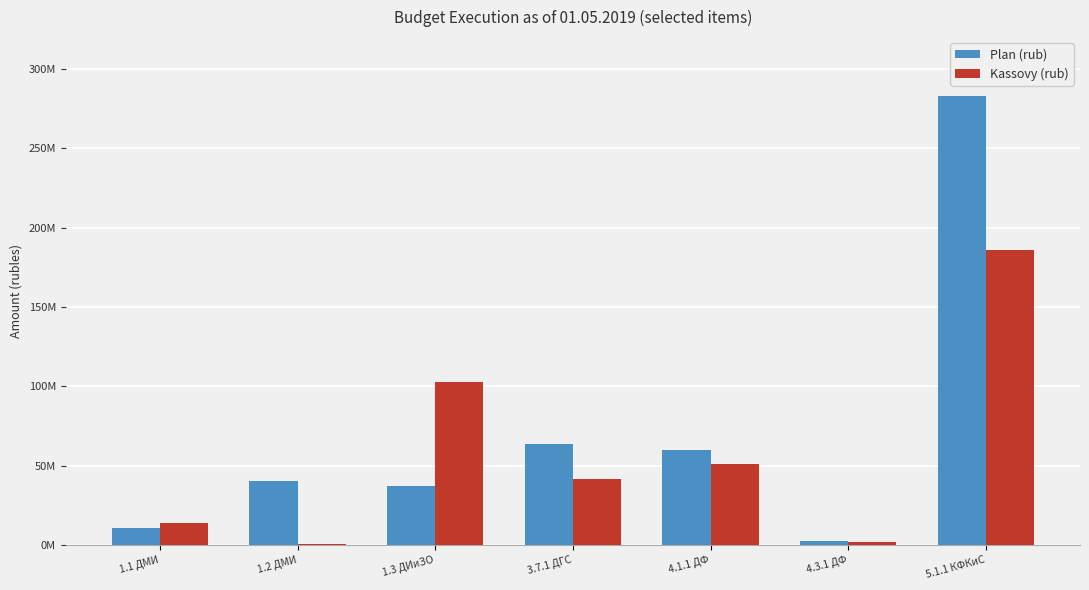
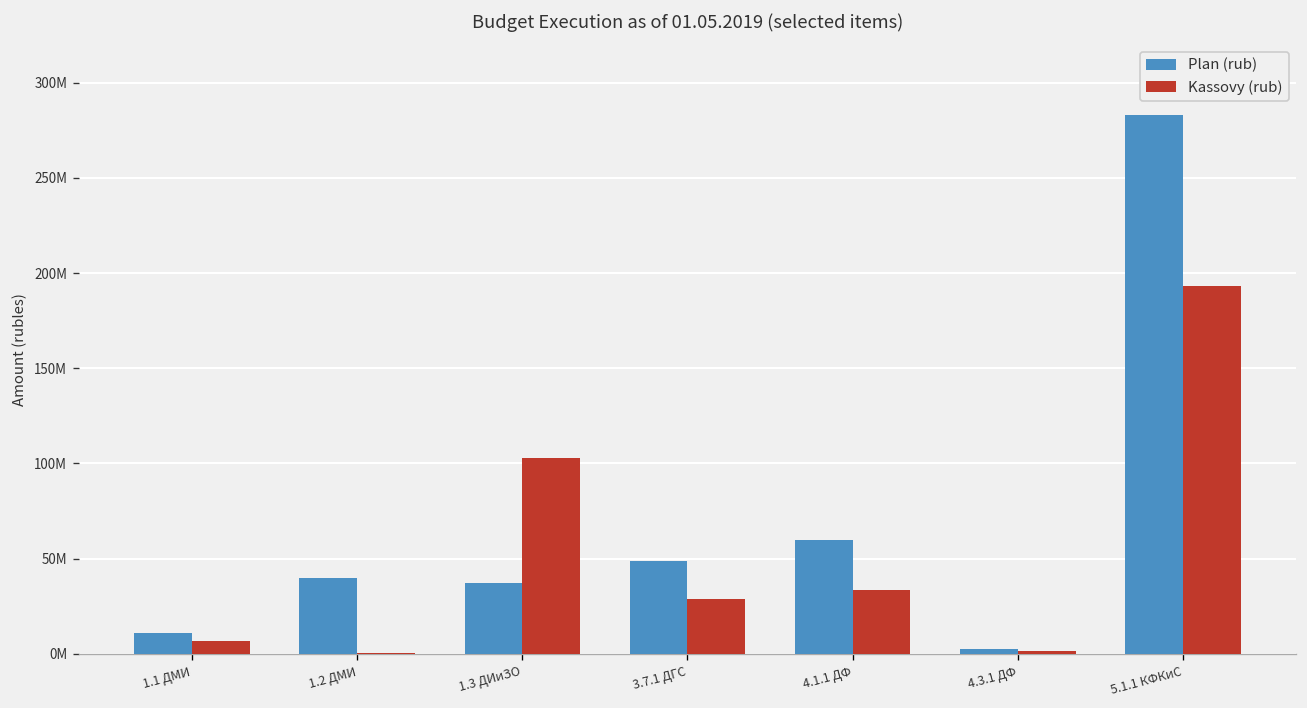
  {
    "Plan (rub)": {
      "1.1 ДМИ": 11000000,
      "1.2 ДМИ": 40000000,
      "1.3 ДИиЗО": 37000000,
-     "3.7.1 ДГС": 64000000,
+     "3.7.1 ДГС": 49000000,
      "4.1.1 ДФ": 60000000,
      "4.3.1 ДФ": 3000000,
      "5.1.1 КФКиС": 283000000
    },
    "Kassovy (rub)": {
-     "1.1 ДМИ": 14000000,
+     "1.1 ДМИ": 7000000,
      "1.3 ДИиЗО": 103000000,
-     "3.7.1 ДГС": 41000000,
-     "4.1.1 ДФ": 51000000,
+     "3.7.1 ДГС": 29000000,
+     "4.1.1 ДФ": 34000000,
      "4.3.1 ДФ": 2000000,
-     "5.1.1 КФКиС": 186000000
+     "5.1.1 КФКиС": 193000000
    }
  }
